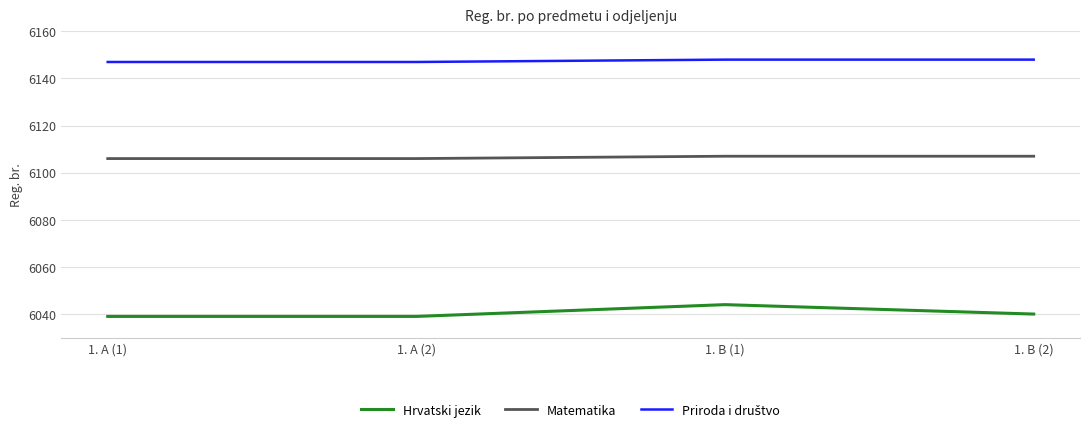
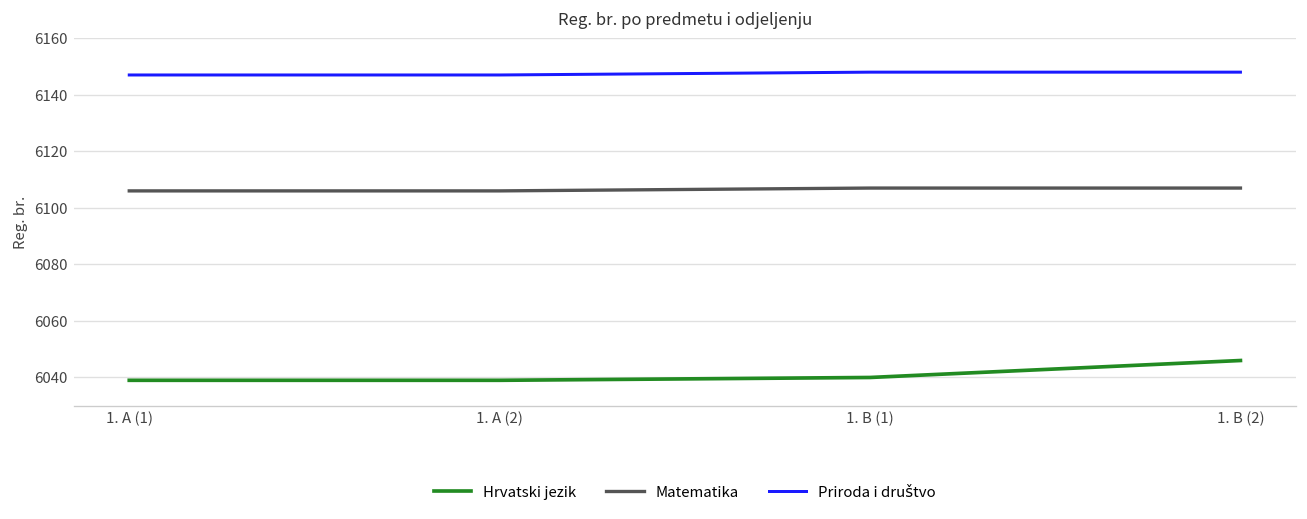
  {
    "Hrvatski jezik": {
      "1. A (1)": 6039,
      "1. A (2)": 6039,
-     "1. B (1)": 6044,
-     "1. B (2)": 6040
+     "1. B (1)": 6040,
+     "1. B (2)": 6046
    },
    "Matematika": {
      "1. A (1)": 6106,
      "1. A (2)": 6106,
      "1. B (1)": 6107,
      "1. B (2)": 6107
    },
    "Priroda i društvo": {
      "1. A (1)": 6147,
      "1. A (2)": 6147,
      "1. B (1)": 6148,
      "1. B (2)": 6148
    }
  }
